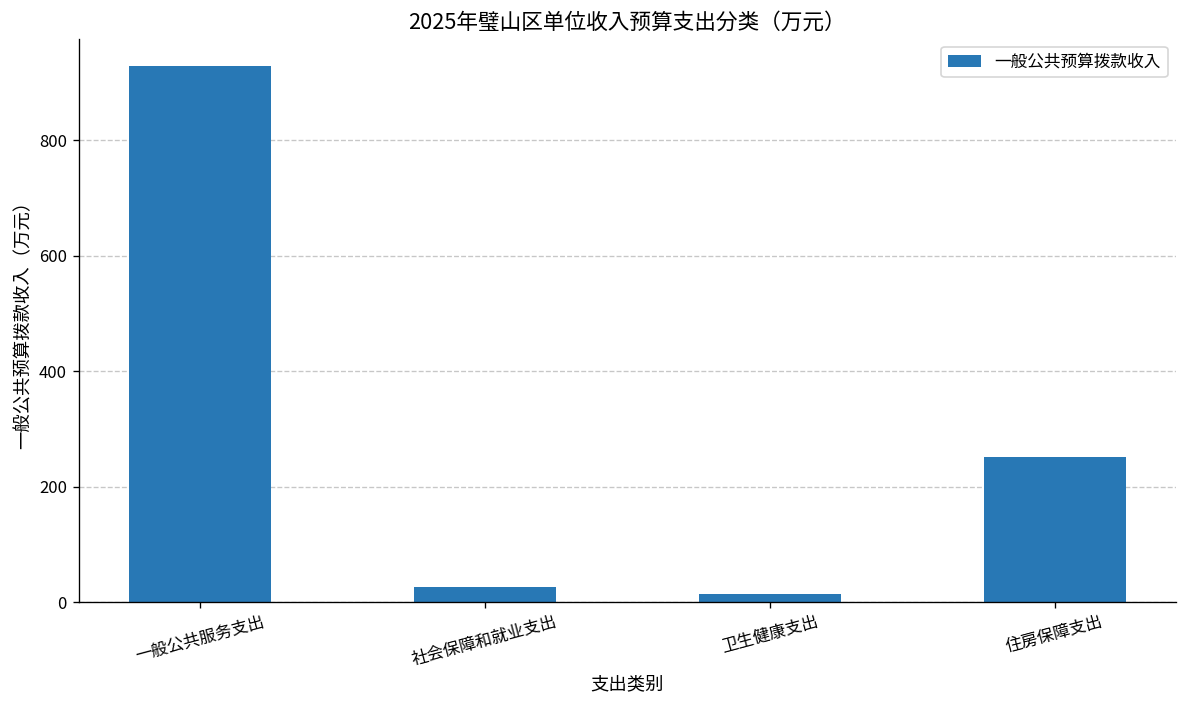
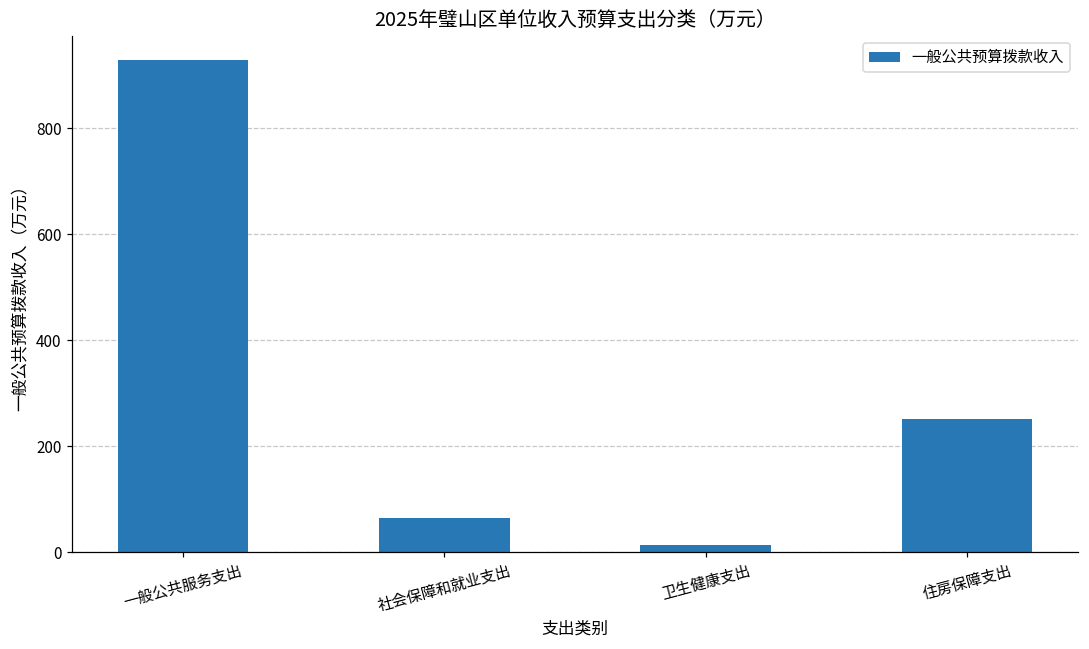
  {
    "一般公共服务支出": 930,
-   "社会保障和就业支出": 30,
+   "社会保障和就业支出": 70,
    "卫生健康支出": 10,
    "住房保障支出": 250
  }
